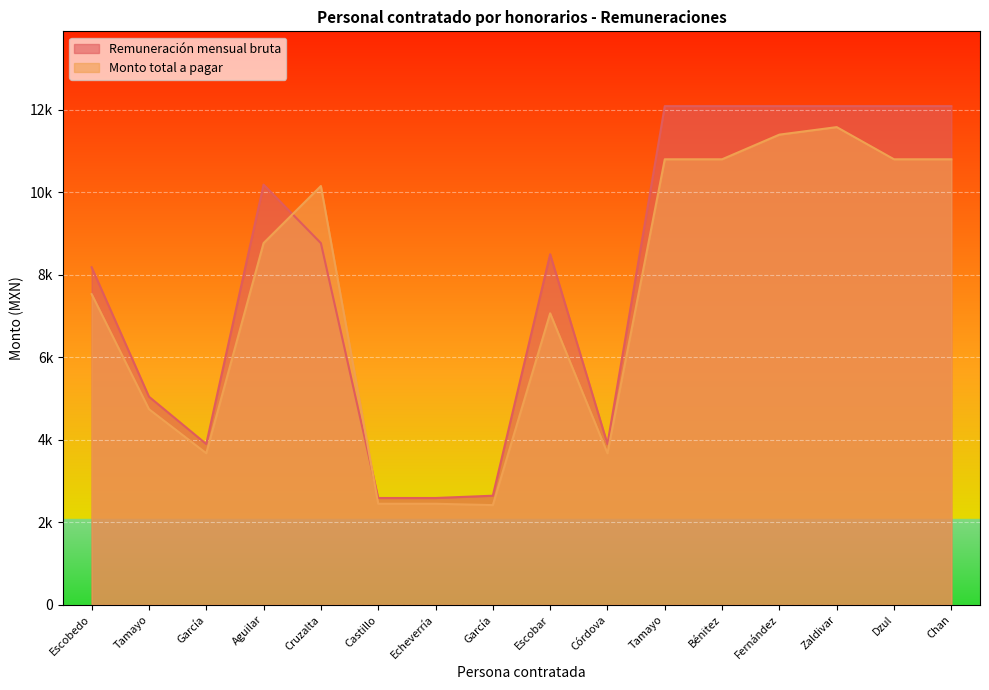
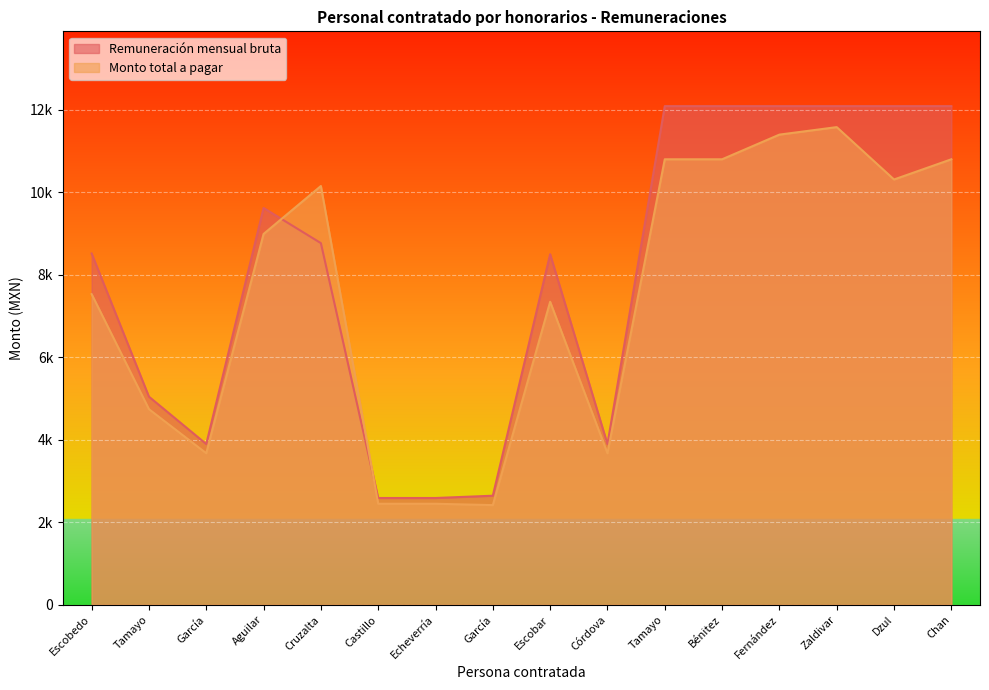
  {
    "Remuneración mensual bruta": {
-     "Escobedo": 8200,
-     "Aguilar": 10200,
+     "Escobedo": 8500,
+     "Aguilar": 9600,
      "Cruzalta": 8800,
      "Castillo": 2600,
      "Echeverría": 2600,
      "Escobar": 8500,
      "Córdova": 3900,
      "Bénitez": 12100,
      "Fernández": 12100,
      "Zaldivar": 12100,
      "Dzul": 12100,
      "Chan": 12100
    },
    "Monto total a pagar": {
      "Escobedo": 7500,
-     "Aguilar": 8800,
+     "Aguilar": 9000,
      "Cruzalta": 10200,
      "Castillo": 2400,
      "Echeverría": 2400,
-     "Escobar": 7100,
+     "Escobar": 7300,
      "Córdova": 3700,
      "Bénitez": 10800,
      "Fernández": 11400,
      "Zaldivar": 11600,
-     "Dzul": 10800,
+     "Dzul": 10300,
      "Chan": 10800
    }
  }
